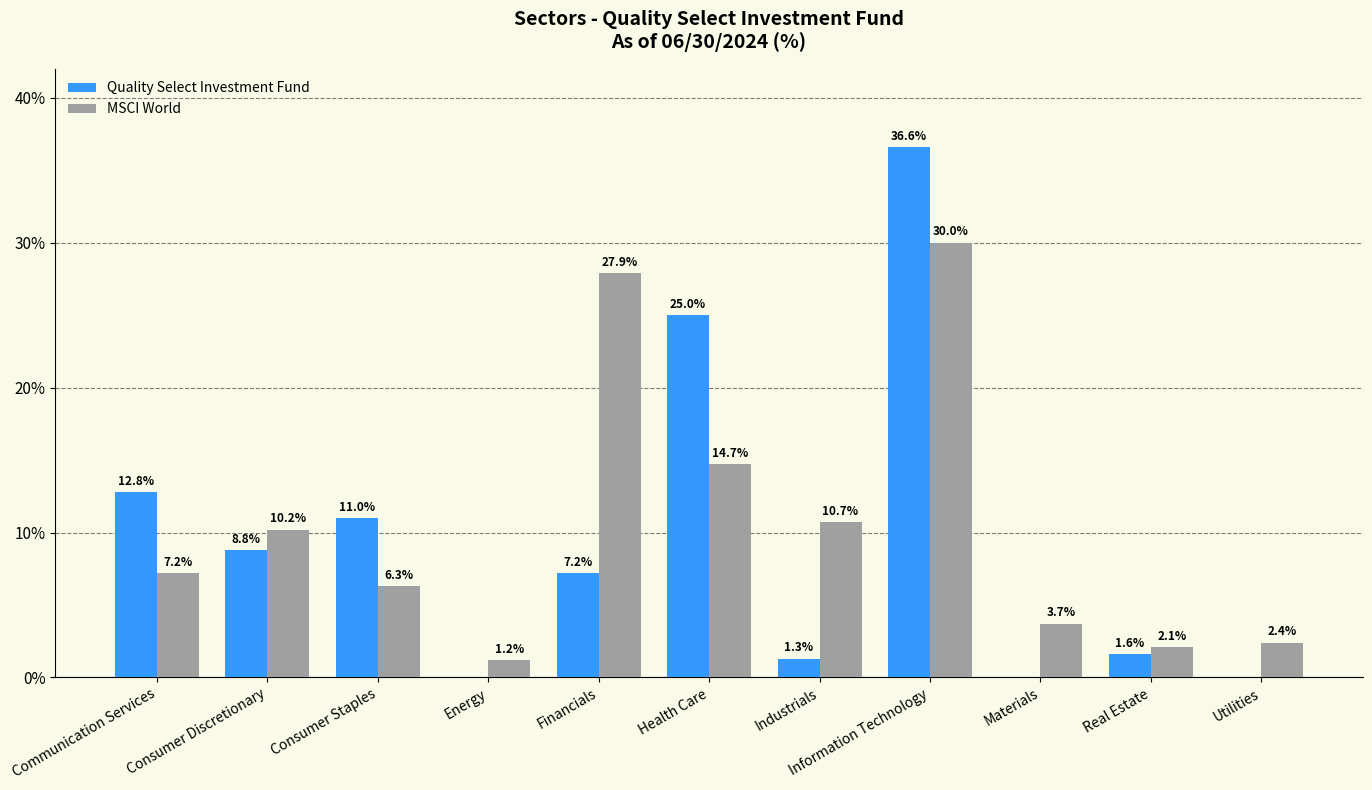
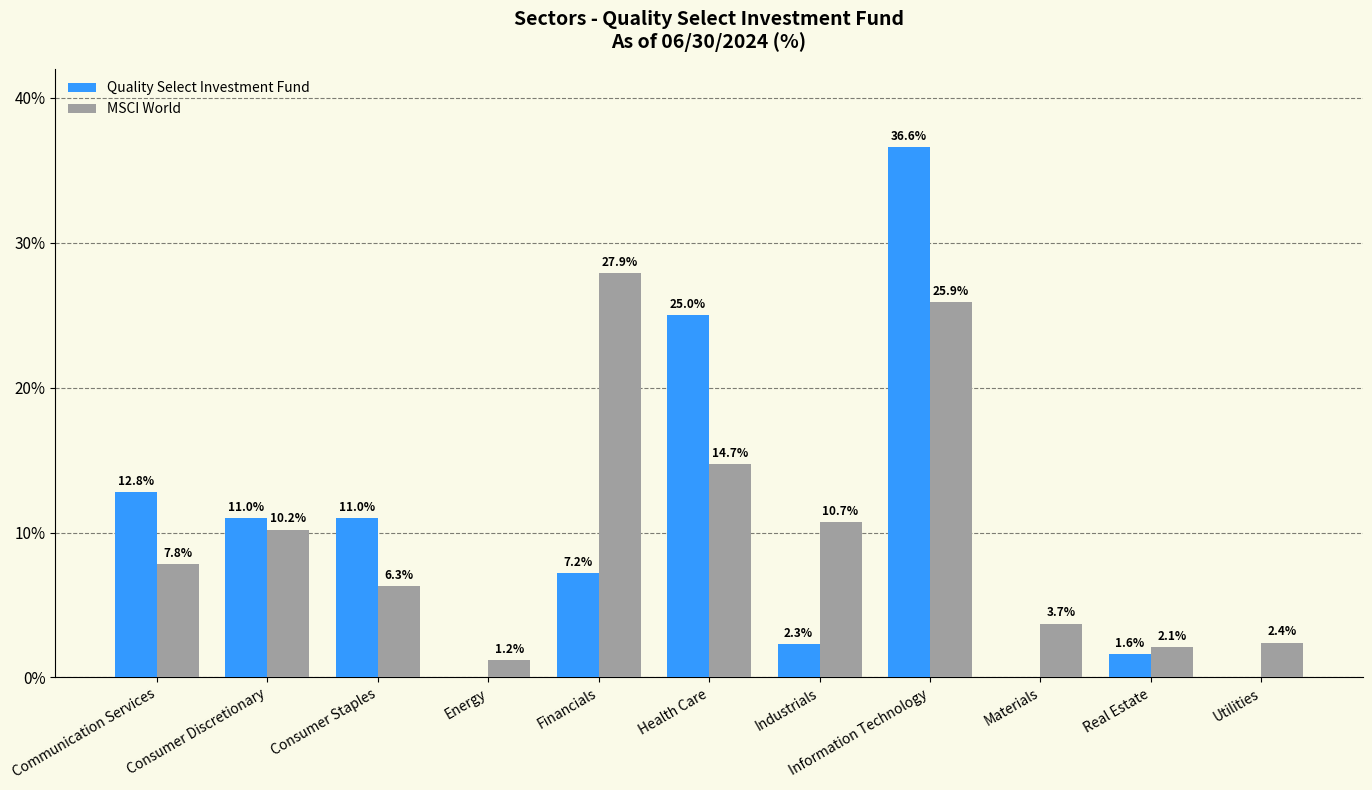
  {
    "Quality Select Investment Fund": {
      "Communication Services": "12.8%",
-     "Consumer Discretionary": "8.8%",
+     "Consumer Discretionary": "11.0%",
      "Consumer Staples": "11.0%",
      "Financials": "7.2%",
      "Health Care": "25.0%",
-     "Industrials": "1.3%",
+     "Industrials": "2.3%",
      "Information Technology": "36.6%",
      "Real Estate": "1.6%"
    },
    "MSCI World": {
-     "Communication Services": "7.2%",
+     "Communication Services": "7.8%",
      "Consumer Discretionary": "10.2%",
      "Consumer Staples": "6.3%",
      "Energy": "1.2%",
      "Financials": "27.9%",
      "Health Care": "14.7%",
      "Industrials": "10.7%",
-     "Information Technology": "30.0%",
+     "Information Technology": "25.9%",
      "Materials": "3.7%",
      "Real Estate": "2.1%",
      "Utilities": "2.4%"
    }
  }
